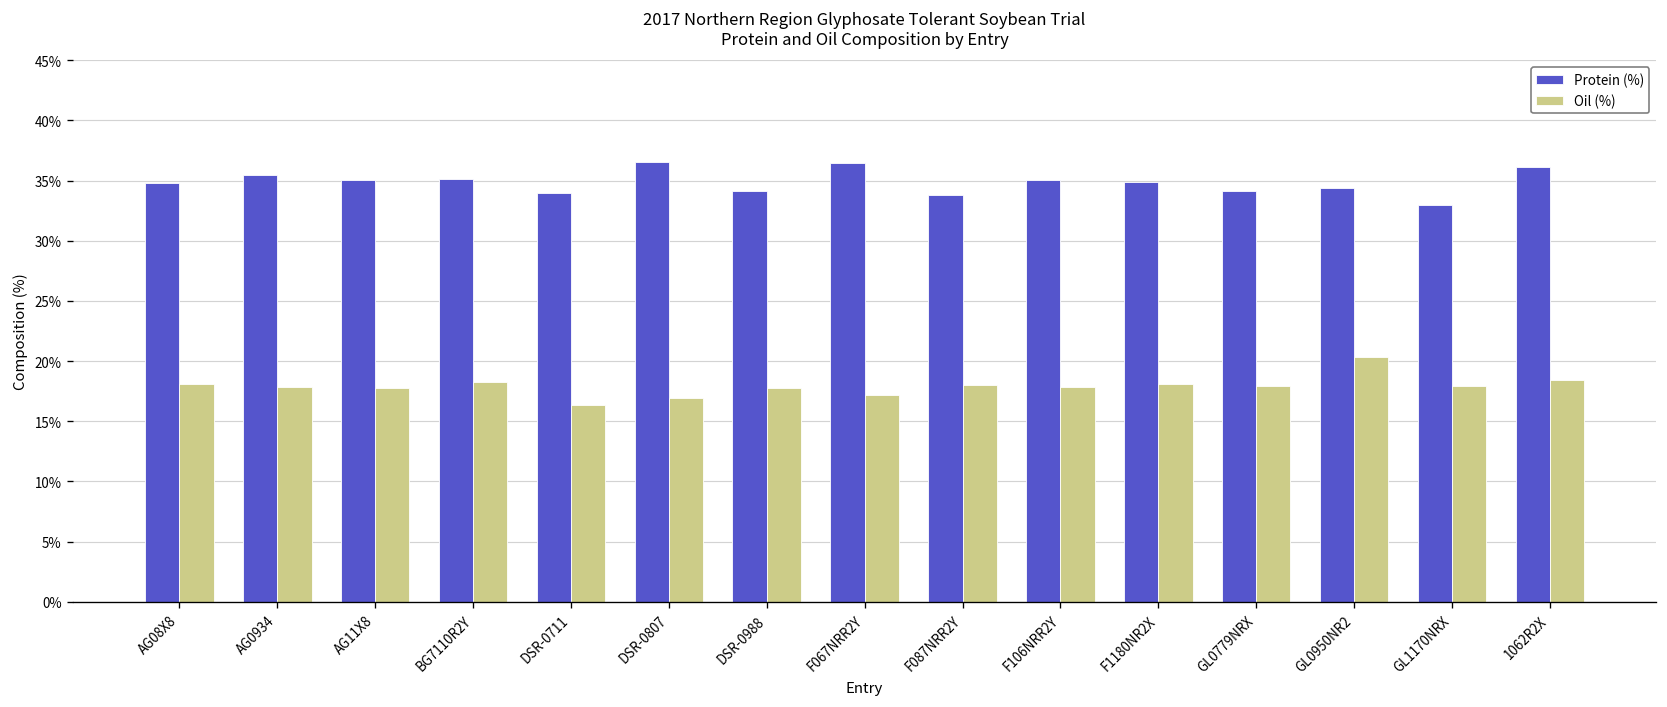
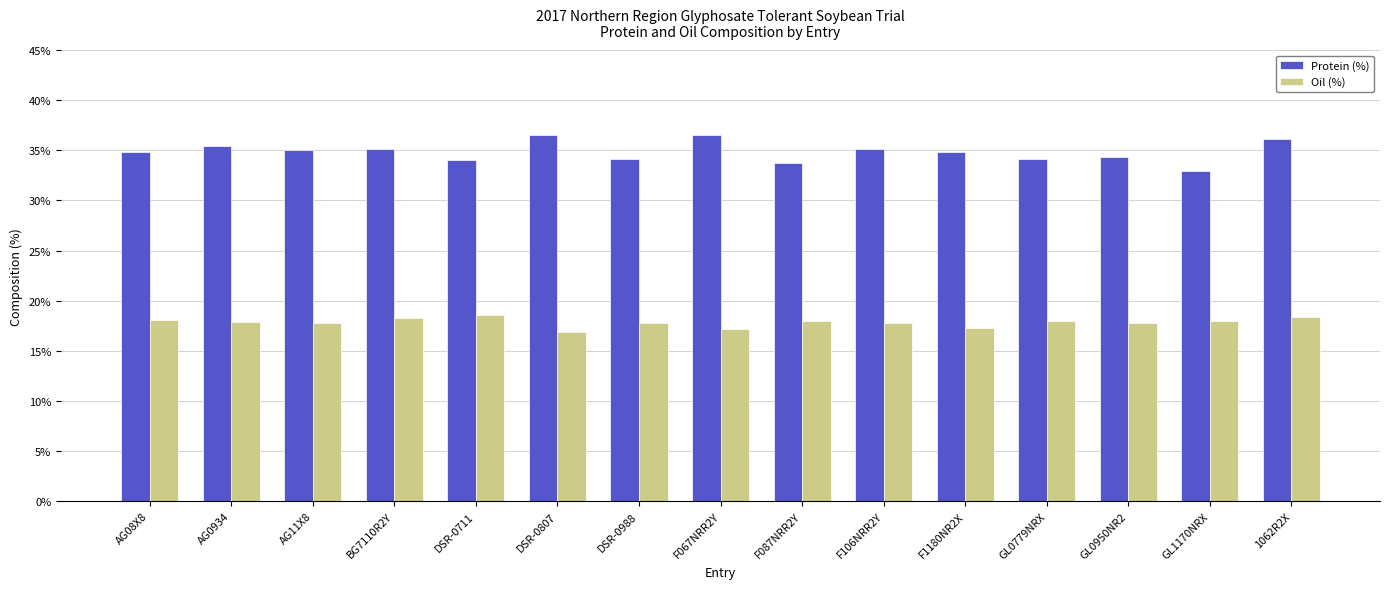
  {
    "Protein (%)": {
      "AG08X8": "34.8%",
      "AG0934": "35.5%",
      "AG11X8": "35.1%",
      "BG7110R2Y": "35.1%",
      "DSR-0711": "34.0%",
      "DSR-0807": "36.5%",
      "DSR-0988": "34.1%",
      "F067NRR2Y": "36.5%",
      "F087NRR2Y": "33.8%",
      "F106NRR2Y": "35.1%",
      "F1180NR2X": "34.9%",
      "GL0779NRX": "34.1%",
      "GL0950NR2": "34.4%",
      "GL1170NRX": "33.0%",
      "1062R2X": "36.1%"
    },
    "Oil (%)": {
      "AG08X8": "18.1%",
      "AG0934": "17.9%",
      "AG11X8": "17.8%",
      "BG7110R2Y": "18.3%",
-     "DSR-0711": "16.4%",
+     "DSR-0711": "18.6%",
      "DSR-0807": "16.9%",
      "DSR-0988": "17.8%",
      "F067NRR2Y": "17.2%",
      "F087NRR2Y": "18.0%",
      "F106NRR2Y": "17.8%",
-     "F1180NR2X": "18.1%",
+     "F1180NR2X": "17.3%",
      "GL0779NRX": "18.0%",
-     "GL0950NR2": "20.3%",
+     "GL0950NR2": "17.8%",
      "GL1170NRX": "18.0%",
      "1062R2X": "18.4%"
    }
  }
